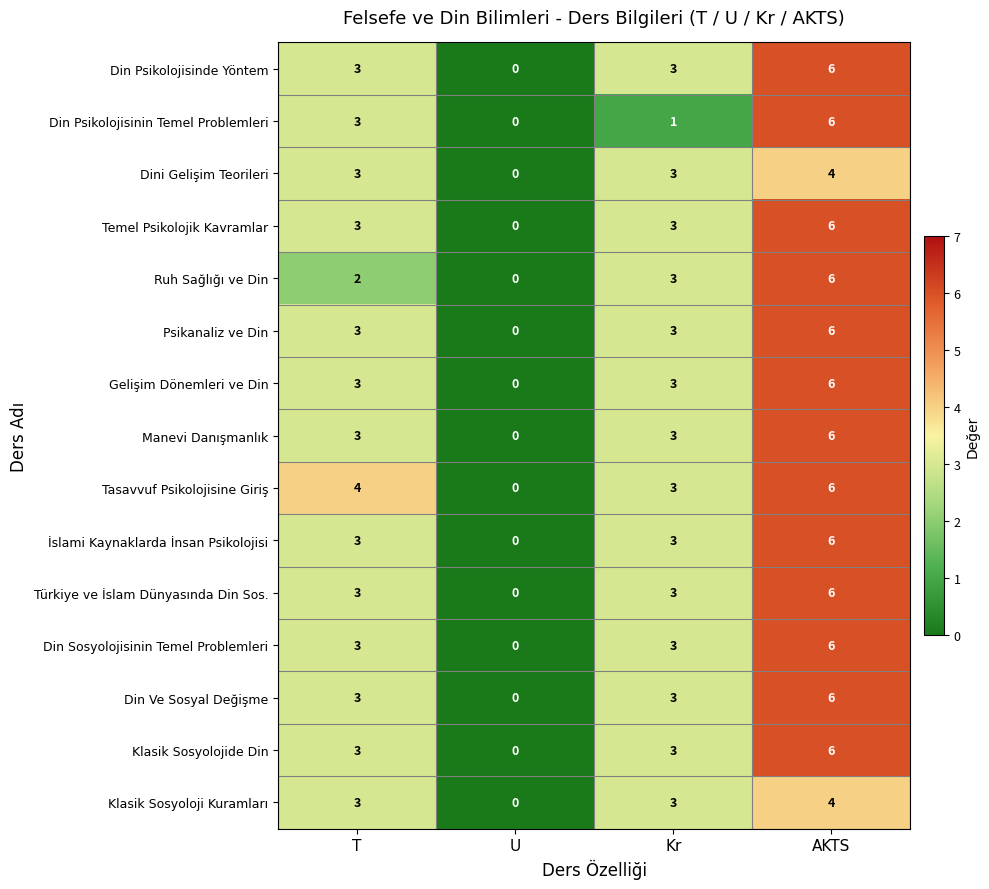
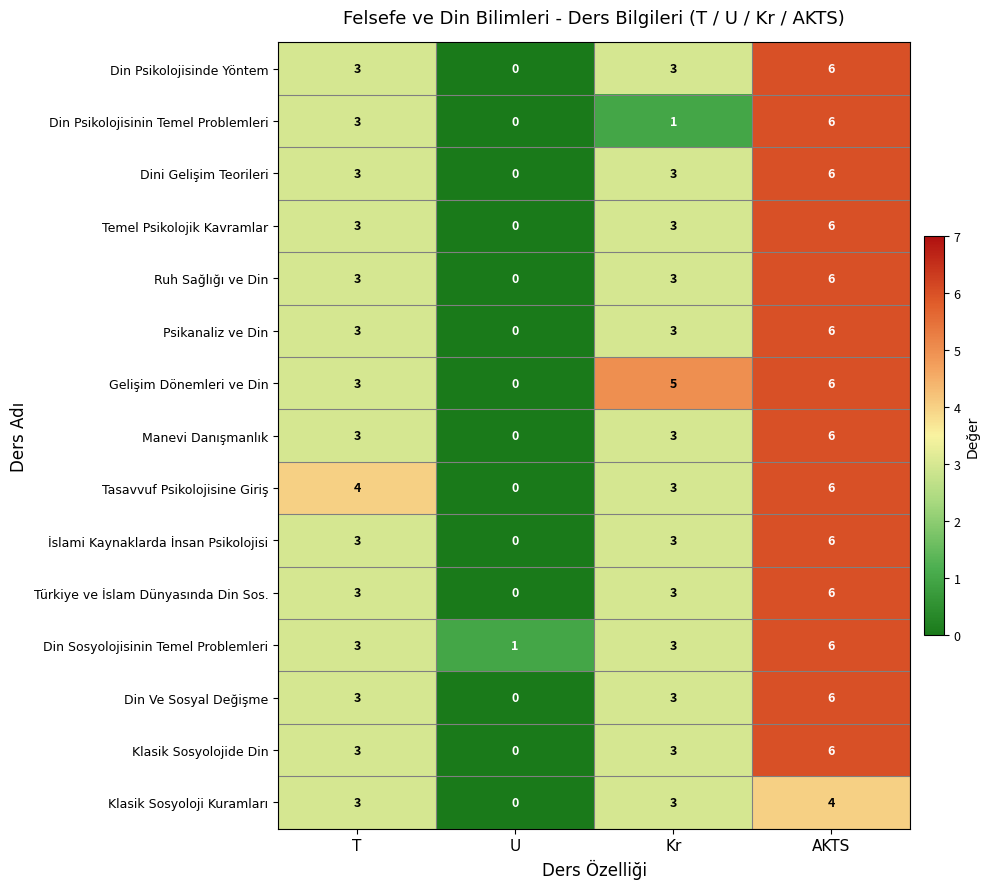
  {
    "Din Psikolojisinde Yöntem": {
      "T": 3,
      "U": 0,
      "Kr": 3,
      "AKTS": 6
    },
    "Din Psikolojisinin Temel Problemleri": {
      "T": 3,
      "U": 0,
      "Kr": 1,
      "AKTS": 6
    },
    "Dini Gelişim Teorileri": {
      "T": 3,
      "U": 0,
      "Kr": 3,
-     "AKTS": 4
+     "AKTS": 6
    },
    "Temel Psikolojik Kavramlar": {
      "T": 3,
      "U": 0,
      "Kr": 3,
      "AKTS": 6
    },
    "Ruh Sağlığı ve Din": {
-     "T": 2,
+     "T": 3,
      "U": 0,
      "Kr": 3,
      "AKTS": 6
    },
    "Psikanaliz ve Din": {
      "T": 3,
      "U": 0,
      "Kr": 3,
      "AKTS": 6
    },
    "Gelişim Dönemleri ve Din": {
      "T": 3,
      "U": 0,
-     "Kr": 3,
+     "Kr": 5,
      "AKTS": 6
    },
    "Manevi Danışmanlık": {
      "T": 3,
      "U": 0,
      "Kr": 3,
      "AKTS": 6
    },
    "Tasavvuf Psikolojisine Giriş": {
      "T": 4,
      "U": 0,
      "Kr": 3,
      "AKTS": 6
    },
    "İslami Kaynaklarda İnsan Psikolojisi": {
      "T": 3,
      "U": 0,
      "Kr": 3,
      "AKTS": 6
    },
    "Türkiye ve İslam Dünyasında Din Sos.": {
      "T": 3,
      "U": 0,
      "Kr": 3,
      "AKTS": 6
    },
    "Din Sosyolojisinin Temel Problemleri": {
      "T": 3,
-     "U": 0,
+     "U": 1,
      "Kr": 3,
      "AKTS": 6
    },
    "Din Ve Sosyal Değişme": {
      "T": 3,
      "U": 0,
      "Kr": 3,
      "AKTS": 6
    },
    "Klasik Sosyolojide Din": {
      "T": 3,
      "U": 0,
      "Kr": 3,
      "AKTS": 6
    },
    "Klasik Sosyoloji Kuramları": {
      "T": 3,
      "U": 0,
      "Kr": 3,
      "AKTS": 4
    }
  }
